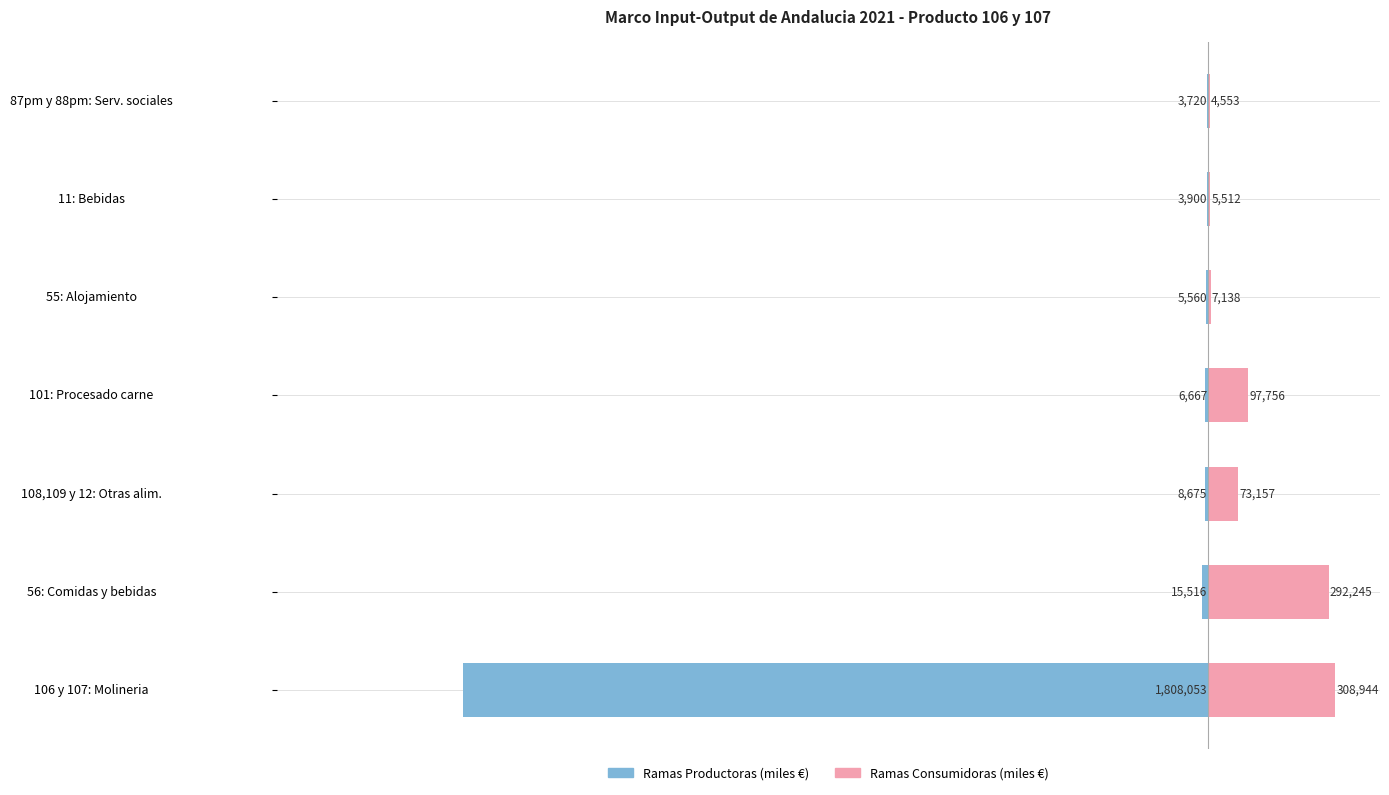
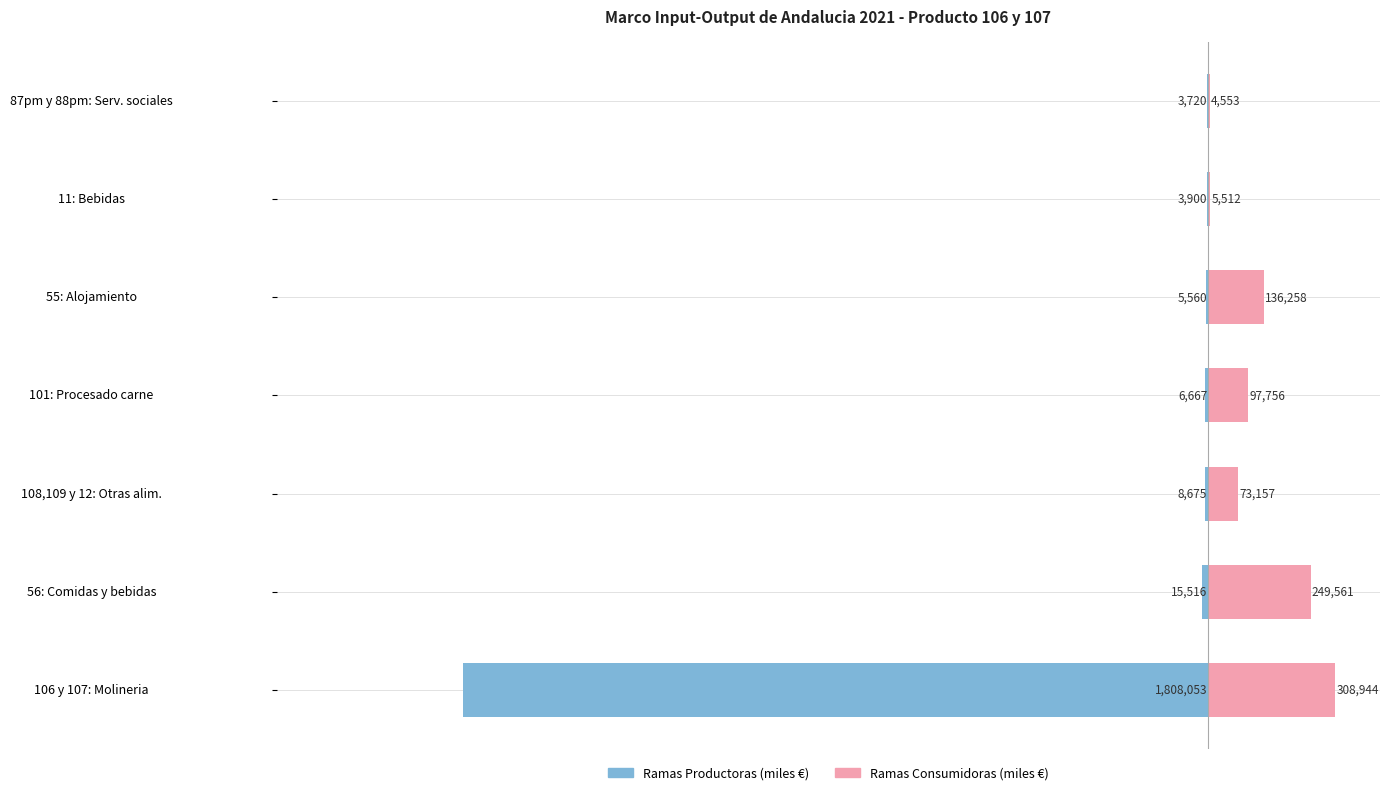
  {
    "Ramas Consumidoras (miles €)": {
      "87pm y 88pm: Serv. sociales": "4,553",
      "11: Bebidas": "5,512",
-     "55: Alojamiento": "7,138",
+     "55: Alojamiento": "136,258",
      "101: Procesado carne": "97,756",
      "108,109 y 12: Otras alim.": "73,157",
-     "56: Comidas y bebidas": "292,245",
+     "56: Comidas y bebidas": "249,561",
      "106 y 107: Molineria": "308,944"
    }
  }
